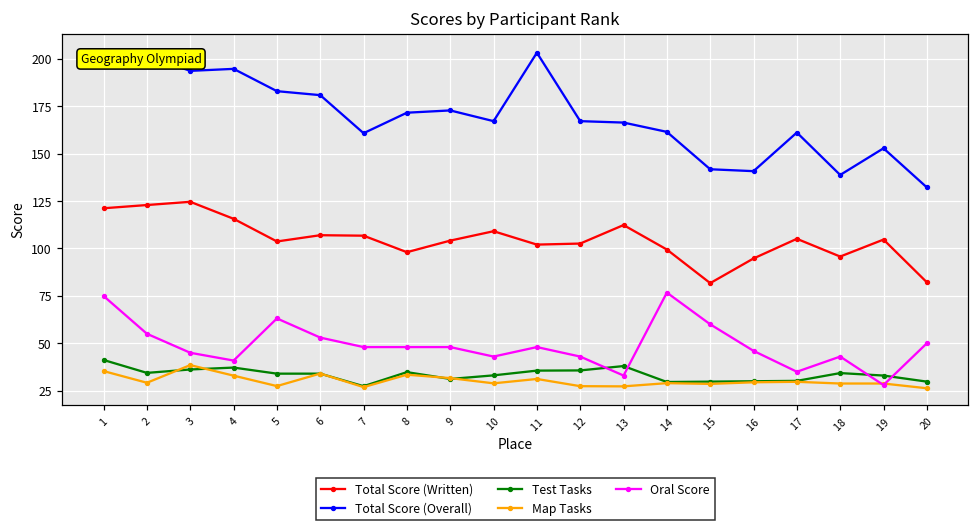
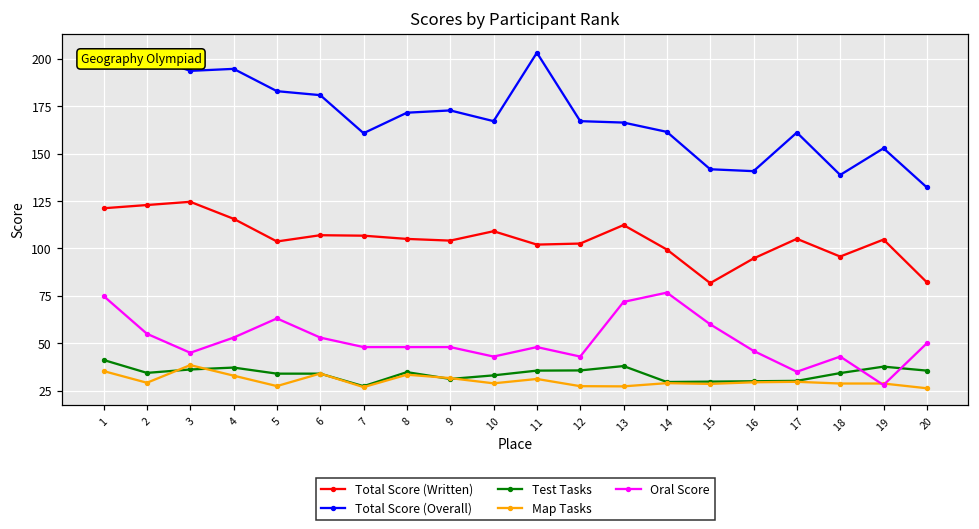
  {
    "Total Score (Written)": {
      "1": 121,
      "2": 123,
      "3": 125,
      "4": 116,
      "5": 104,
      "6": 107,
      "7": 107,
-     "8": 98,
+     "8": 105,
      "9": 104,
      "10": 109,
      "11": 102,
      "12": 103,
      "13": 112,
      "14": 99,
      "15": 82,
      "16": 95,
      "17": 105,
      "18": 96,
      "19": 105,
      "20": 82
    },
    "Total Score (Overall)": {
      "3": 194,
      "4": 195,
      "5": 183,
      "6": 181,
      "7": 161,
      "8": 172,
      "9": 173,
      "10": 167,
      "11": 203,
      "12": 167,
      "13": 166,
      "14": 161,
      "15": 142,
      "16": 141,
      "17": 161,
      "18": 139,
      "19": 153,
      "20": 132
    },
    "Test Tasks": {
      "1": 41,
      "2": 34,
      "3": 36,
      "4": 37,
      "5": 34,
      "10": 33,
      "11": 36,
      "12": 36,
      "13": 38,
      "18": 34,
-     "19": 33,
-     "20": 30
+     "19": 38,
+     "20": 36
    },
    "Map Tasks": {
      "1": 35,
      "2": 29,
      "3": 39,
      "4": 33,
      "5": 27,
      "10": 29,
      "11": 31,
      "12": 27,
      "13": 27,
      "18": 29,
      "20": 26
    },
    "Oral Score": {
      "1": 75,
      "2": 55,
      "3": 45,
-     "4": 41,
+     "4": 53,
      "5": 63,
      "6": 53,
      "7": 48,
      "8": 48,
      "9": 48,
      "10": 43,
      "11": 48,
      "12": 43,
-     "13": 33,
+     "13": 72,
      "14": 77,
      "15": 60,
      "16": 46,
      "17": 35,
      "18": 43,
      "20": 50
    }
  }
